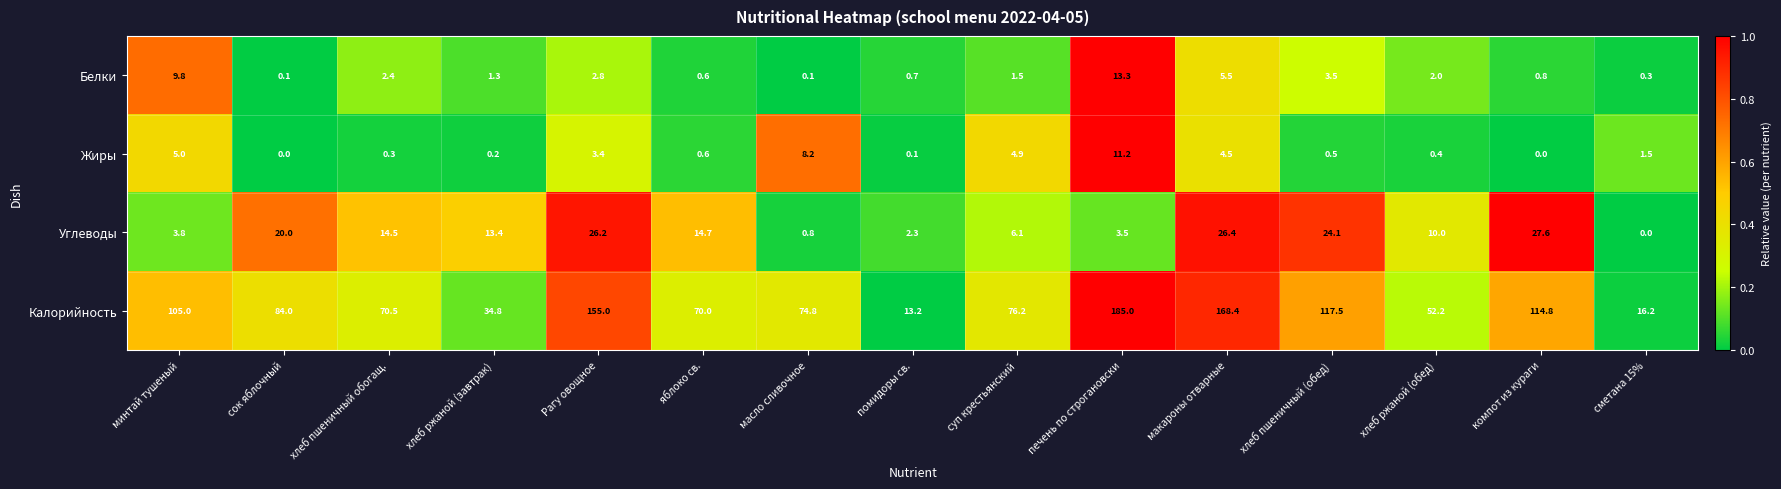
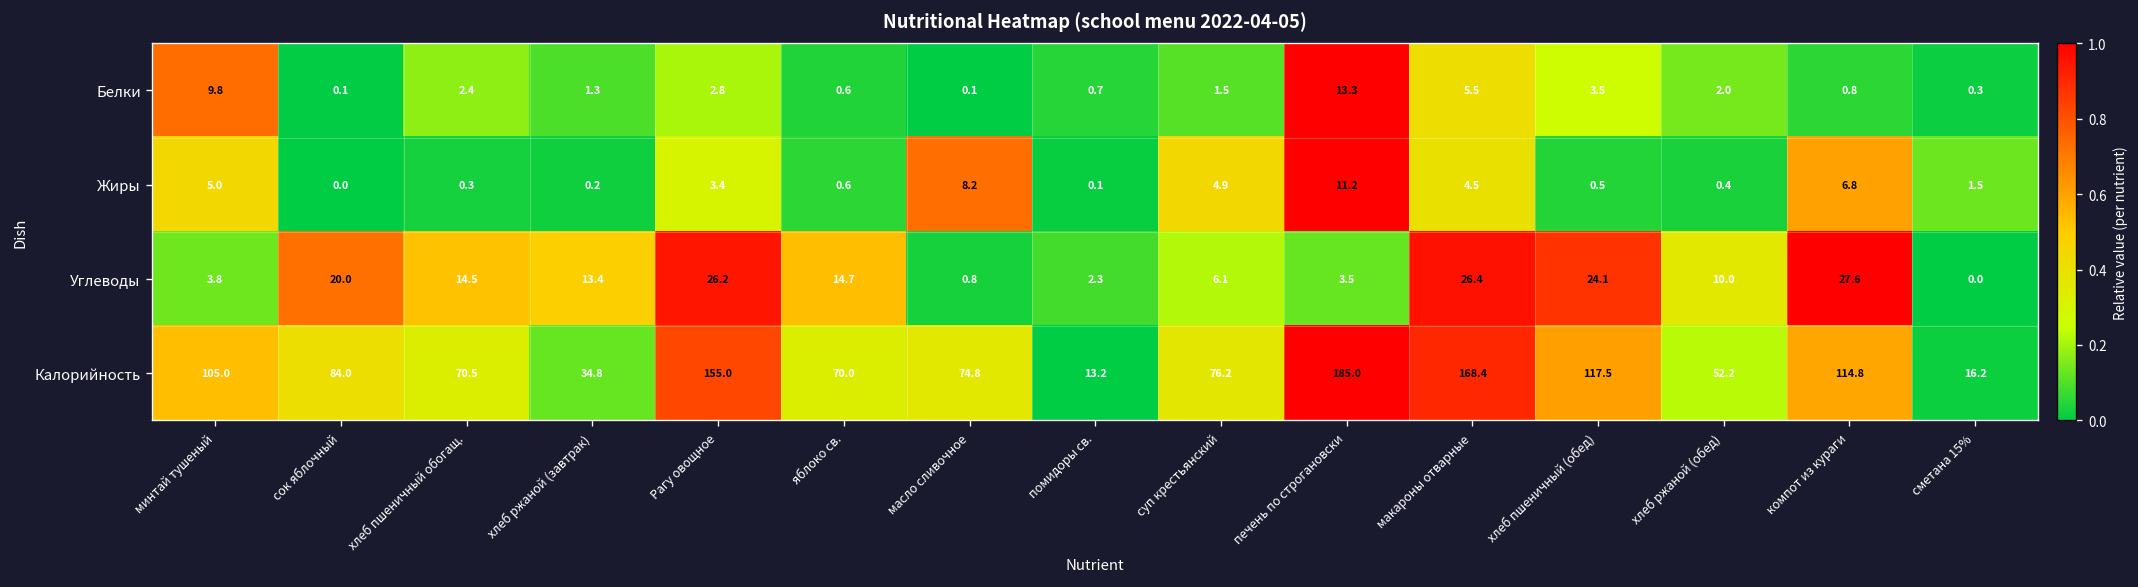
  {
    "Белки": {
      "минтай тушеный": 9.8,
      "сок яблочный": 0.1,
      "хлеб пшеничный обогащ.": 2.4,
      "хлеб ржаной (завтрак)": 1.3,
      "Рагу овощное": 2.8,
      "яблоко св.": 0.6,
      "масло сливочное": 0.1,
      "помидоры св.": 0.7,
      "суп крестьянский": 1.5,
      "печень по строгановски": 13.3,
      "макароны отварные": 5.5,
      "хлеб пшеничный (обед)": 3.5,
      "хлеб ржаной (обед)": 2.0,
      "компот из кураги": 0.8,
      "сметана 15%": 0.3
    },
    "Жиры": {
      "минтай тушеный": 5.0,
      "сок яблочный": 0.0,
      "хлеб пшеничный обогащ.": 0.3,
      "хлеб ржаной (завтрак)": 0.2,
      "Рагу овощное": 3.4,
      "яблоко св.": 0.6,
      "масло сливочное": 8.2,
      "помидоры св.": 0.1,
      "суп крестьянский": 4.9,
      "печень по строгановски": 11.2,
      "макароны отварные": 4.5,
      "хлеб пшеничный (обед)": 0.5,
      "хлеб ржаной (обед)": 0.4,
-     "компот из кураги": 0.0,
+     "компот из кураги": 6.8,
      "сметана 15%": 1.5
    },
    "Углеводы": {
      "минтай тушеный": 3.8,
      "сок яблочный": 20.0,
      "хлеб пшеничный обогащ.": 14.5,
      "хлеб ржаной (завтрак)": 13.4,
      "Рагу овощное": 26.2,
      "яблоко св.": 14.7,
      "масло сливочное": 0.8,
      "помидоры св.": 2.3,
      "суп крестьянский": 6.1,
      "печень по строгановски": 3.5,
      "макароны отварные": 26.4,
      "хлеб пшеничный (обед)": 24.1,
      "хлеб ржаной (обед)": 10.0,
      "компот из кураги": 27.6,
      "сметана 15%": 0.0
    },
    "Калорийность": {
      "минтай тушеный": 105.0,
      "сок яблочный": 84.0,
      "хлеб пшеничный обогащ.": 70.5,
      "хлеб ржаной (завтрак)": 34.8,
      "Рагу овощное": 155.0,
      "яблоко св.": 70.0,
      "масло сливочное": 74.8,
      "помидоры св.": 13.2,
      "суп крестьянский": 76.2,
      "печень по строгановски": 185.0,
      "макароны отварные": 168.4,
      "хлеб пшеничный (обед)": 117.5,
      "хлеб ржаной (обед)": 52.2,
      "компот из кураги": 114.8,
      "сметана 15%": 16.2
    }
  }
